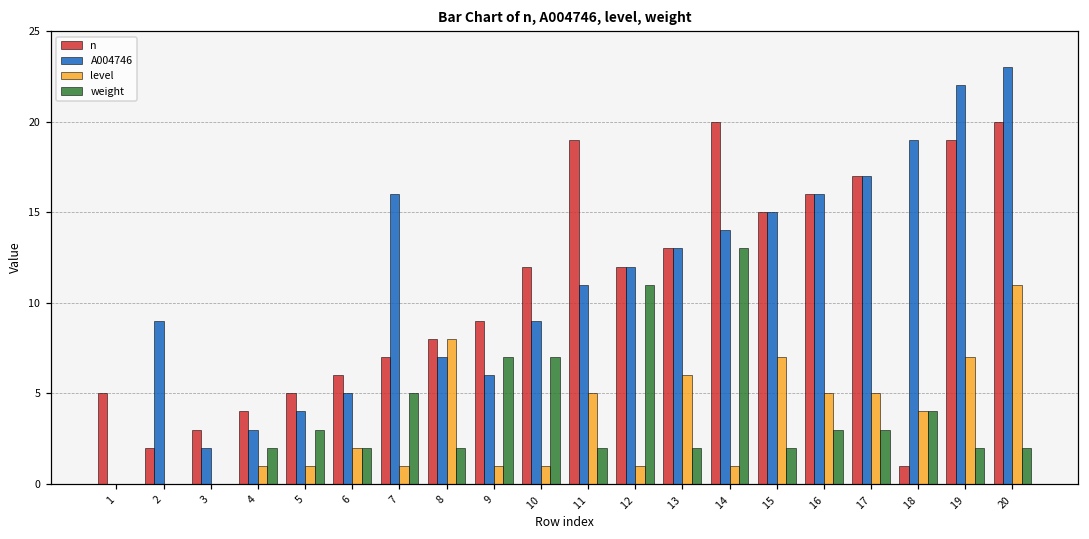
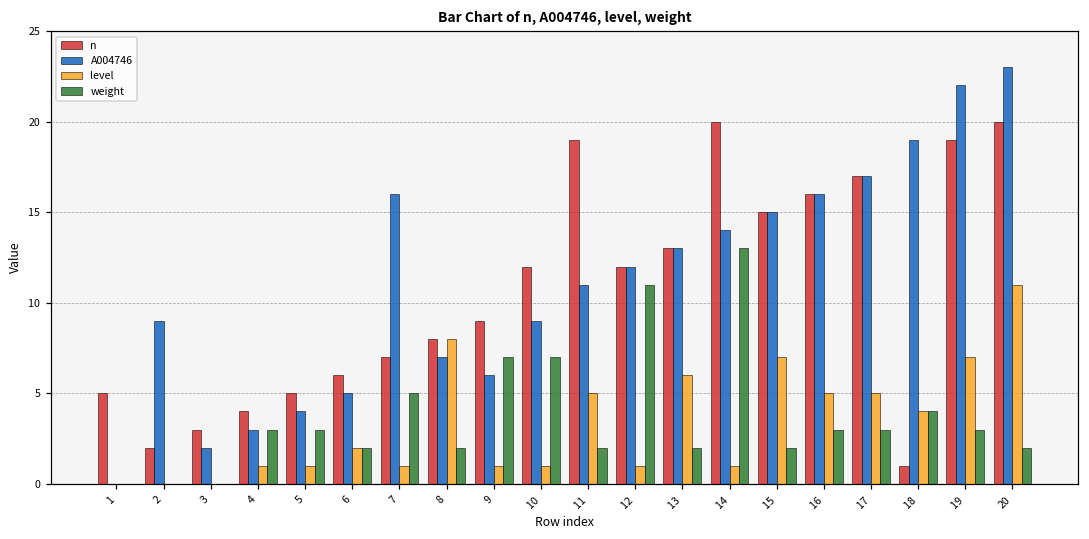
  {
    "n": {
      "1": 5,
      "2": 2,
      "3": 3,
      "4": 4,
      "5": 5,
      "6": 6,
      "7": 7,
      "8": 8,
      "9": 9,
      "10": 12,
      "11": 19,
      "12": 12,
      "13": 13,
      "14": 20,
      "15": 15,
      "16": 16,
      "17": 17,
      "18": 1,
      "19": 19,
      "20": 20
    },
    "A004746": {
      "1": 0,
      "2": 9,
      "3": 2,
      "4": 3,
      "5": 4,
      "6": 5,
      "7": 16,
      "8": 7,
      "9": 6,
      "10": 9,
      "11": 11,
      "12": 12,
      "13": 13,
      "14": 14,
      "15": 15,
      "16": 16,
      "17": 17,
      "18": 19,
      "19": 22,
      "20": 23
    },
    "level": {
      "1": 0,
      "2": 0,
      "3": 0,
      "4": 1,
      "5": 1,
      "6": 2,
      "7": 1,
      "8": 8,
      "9": 1,
      "10": 1,
      "11": 5,
      "12": 1,
      "13": 6,
      "14": 1,
      "15": 7,
      "16": 5,
      "17": 5,
      "18": 4,
      "19": 7,
      "20": 11
    },
    "weight": {
      "1": 0,
      "2": 0,
      "3": 0,
-     "4": 2,
+     "4": 3,
      "5": 3,
      "6": 2,
      "7": 5,
      "8": 2,
      "9": 7,
      "10": 7,
      "11": 2,
      "12": 11,
      "13": 2,
      "14": 13,
      "15": 2,
      "16": 3,
      "17": 3,
      "18": 4,
-     "19": 2,
+     "19": 3,
      "20": 2
    }
  }
